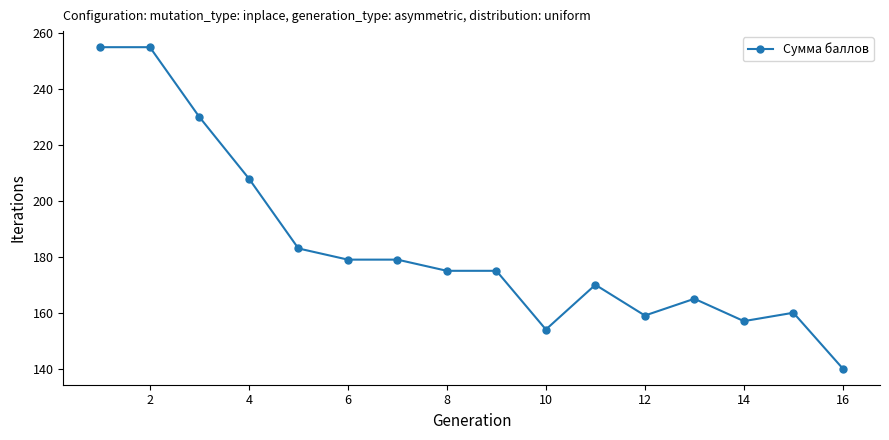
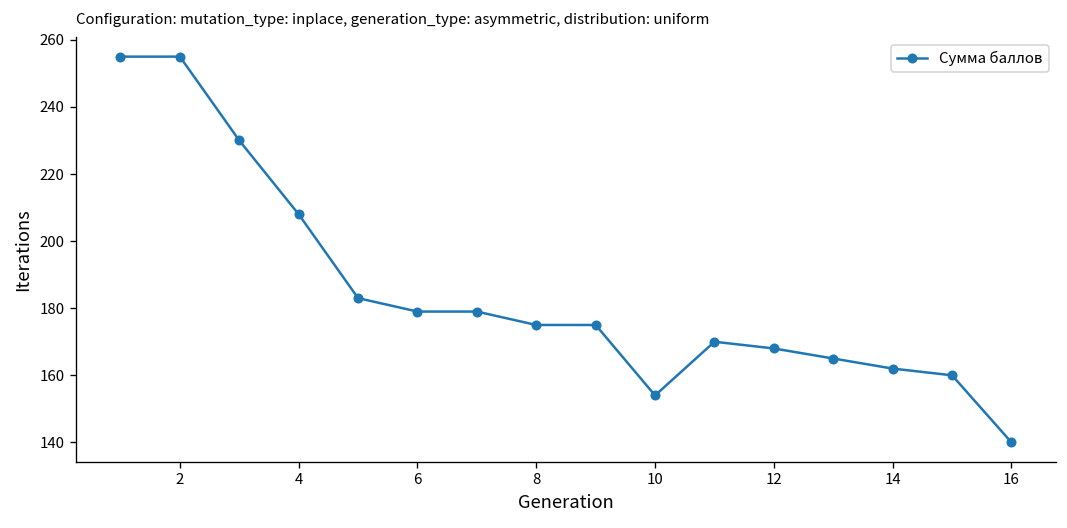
  {
    "2": 255,
    "4": 208,
    "6": 179,
    "8": 175,
    "10": 154,
-   "12": 159,
-   "14": 157,
+   "12": 168,
+   "14": 162,
    "16": 140
  }
